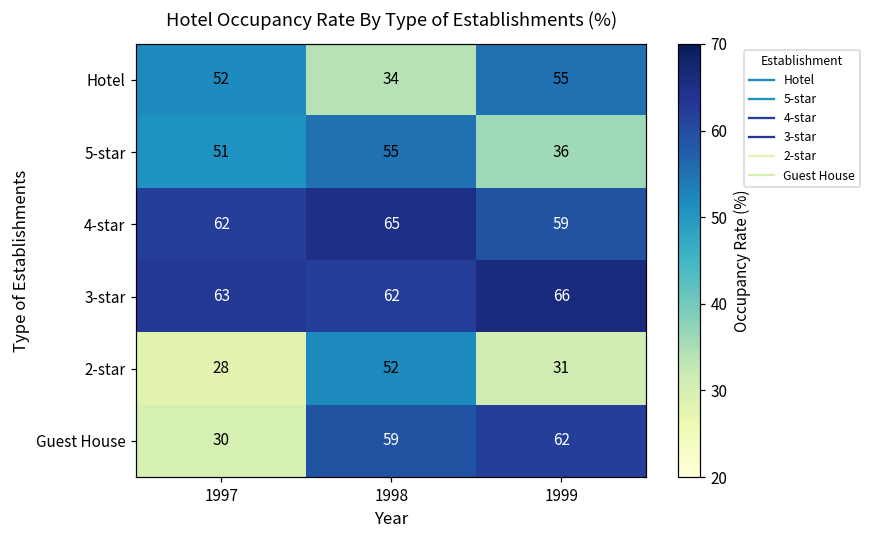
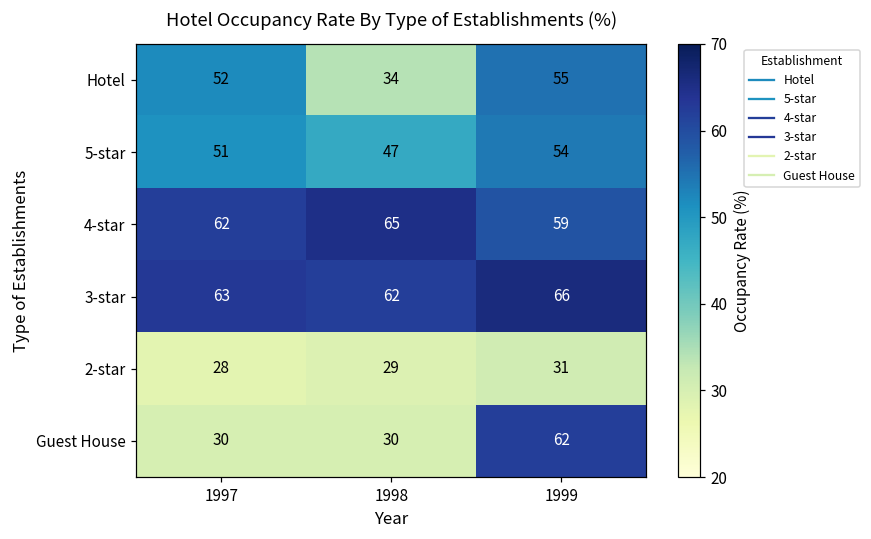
  {
    "Hotel": {
      "1997": 52,
      "1998": 34,
      "1999": 55
    },
    "5-star": {
      "1997": 51,
-     "1998": 55,
-     "1999": 36
+     "1998": 47,
+     "1999": 54
    },
    "4-star": {
      "1997": 62,
      "1998": 65,
      "1999": 59
    },
    "3-star": {
      "1997": 63,
      "1998": 62,
      "1999": 66
    },
    "2-star": {
      "1997": 28,
-     "1998": 52,
+     "1998": 29,
      "1999": 31
    },
    "Guest House": {
      "1997": 30,
-     "1998": 59,
+     "1998": 30,
      "1999": 62
    }
  }
